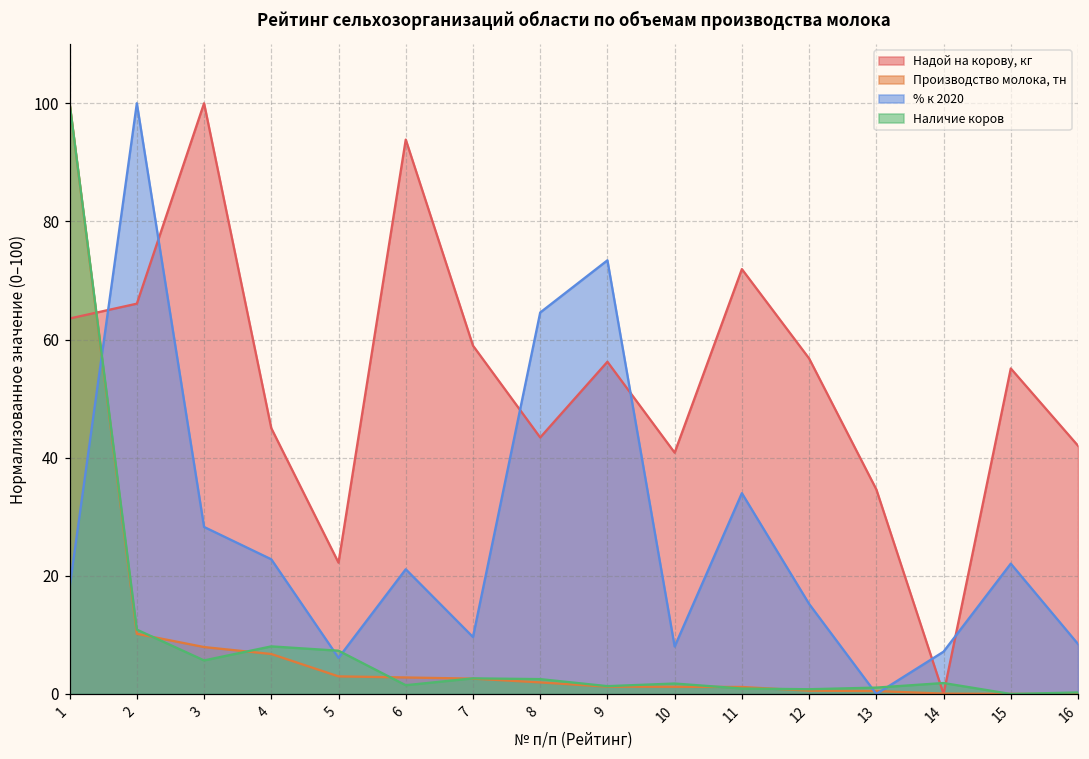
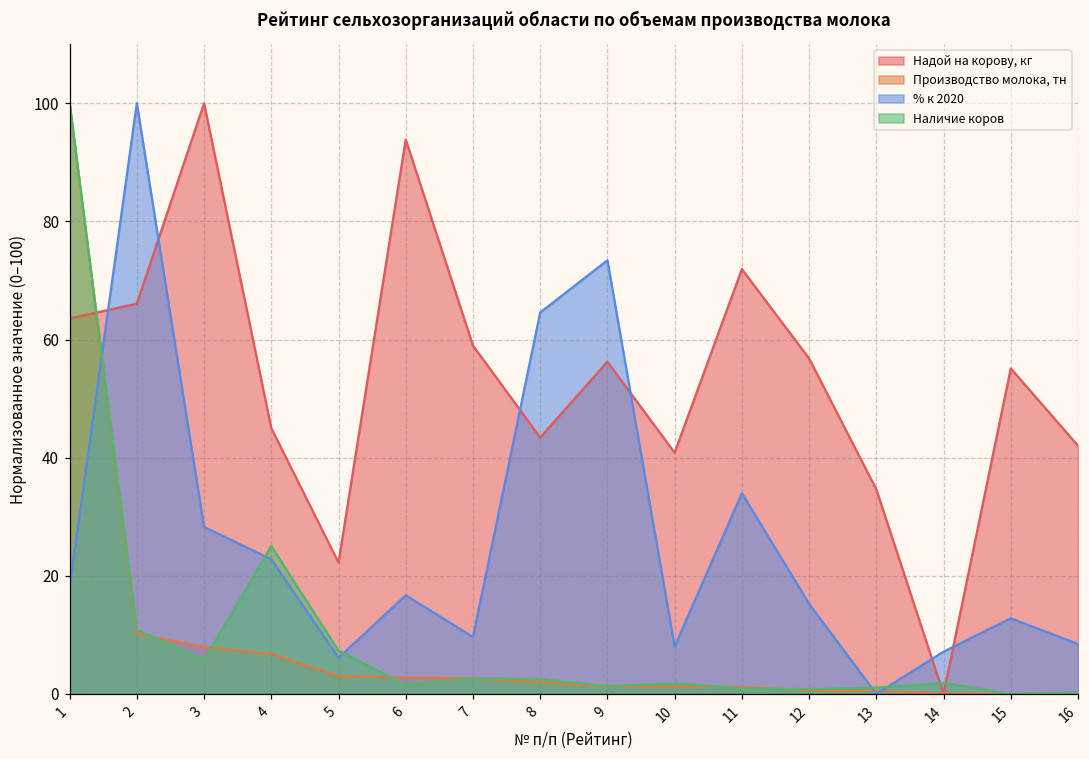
  {
    "% к 2020": {
      "1": 18,
      "2": 100,
      "3": 28,
      "4": 23,
      "5": 6,
-     "6": 21,
+     "6": 17,
      "7": 10,
      "8": 65,
      "9": 73,
      "10": 8,
      "11": 34,
      "12": 15,
      "13": 0,
      "14": 7,
-     "15": 22,
+     "15": 13,
      "16": 8
    },
    "Наличие коров": {
      "2": 11,
      "3": 6,
-     "4": 8,
+     "4": 25,
      "5": 7,
      "6": 1,
      "8": 3,
      "10": 2,
      "13": 1,
      "14": 2
    }
  }
